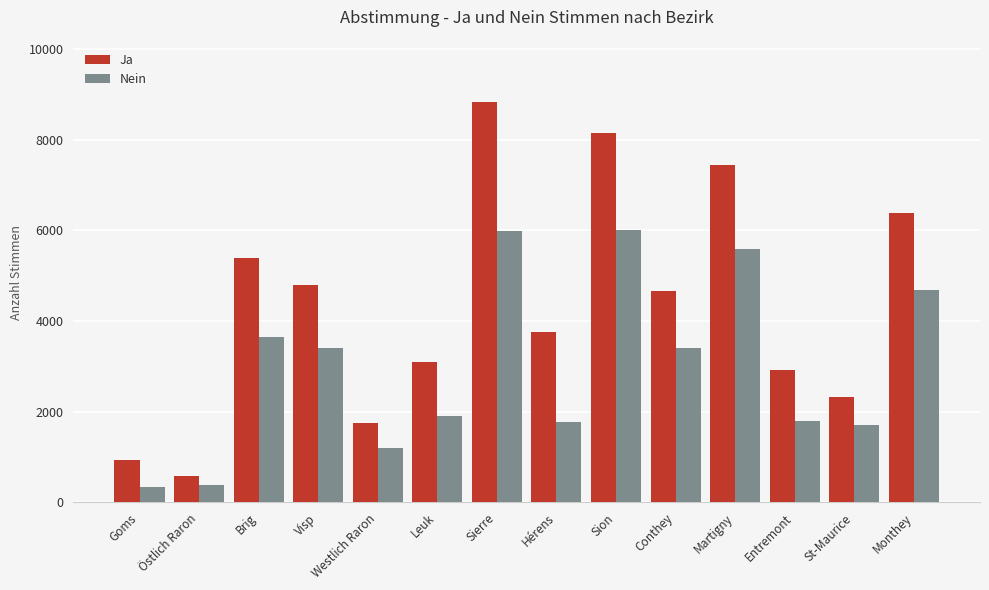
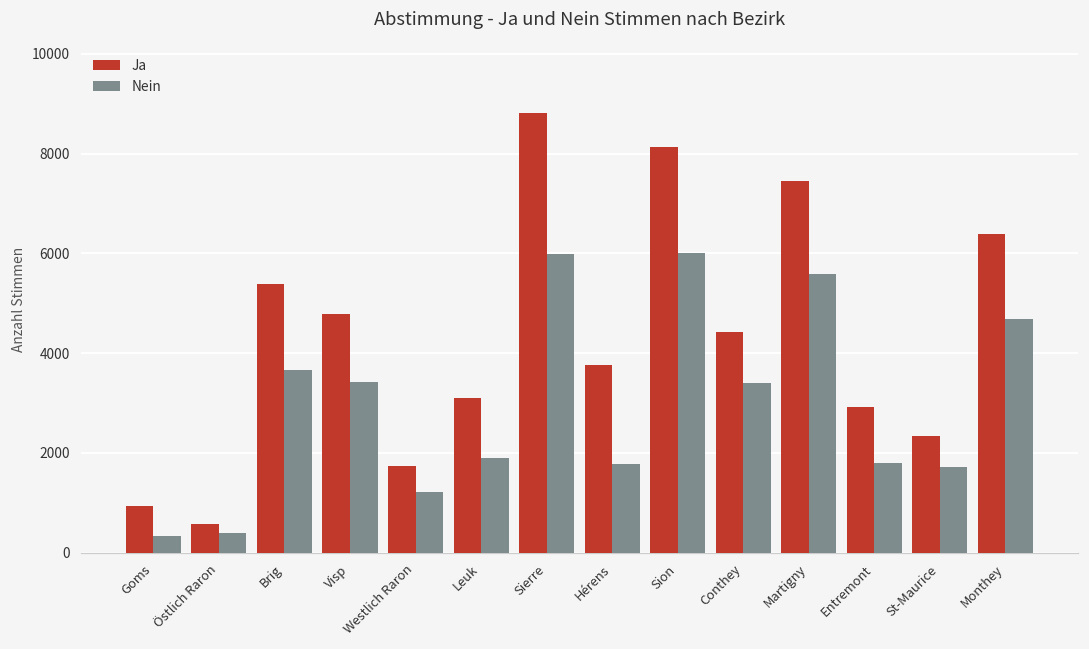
  {
    "Ja": {
      "Goms": 900,
      "Östlich Raron": 600,
      "Brig": 5400,
      "Visp": 4800,
      "Westlich Raron": 1700,
      "Leuk": 3100,
      "Sierre": 8800,
      "Hérens": 3800,
      "Sion": 8100,
-     "Conthey": 4700,
+     "Conthey": 4400,
      "Martigny": 7400,
      "Entremont": 2900,
      "St-Maurice": 2300,
      "Monthey": 6400
    },
    "Nein": {
      "Goms": 300,
      "Östlich Raron": 400,
      "Brig": 3700,
      "Visp": 3400,
      "Westlich Raron": 1200,
      "Leuk": 1900,
      "Sierre": 6000,
      "Hérens": 1800,
      "Sion": 6000,
      "Conthey": 3400,
      "Martigny": 5600,
      "Entremont": 1800,
      "St-Maurice": 1700,
      "Monthey": 4700
    }
  }
